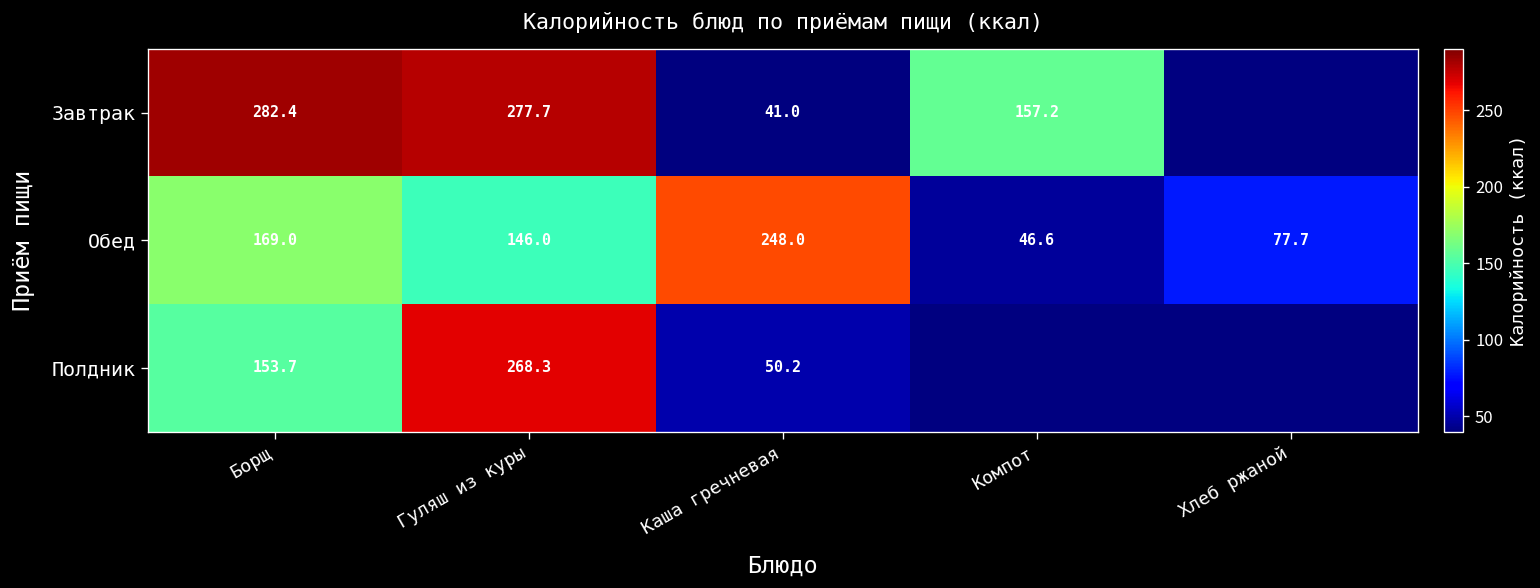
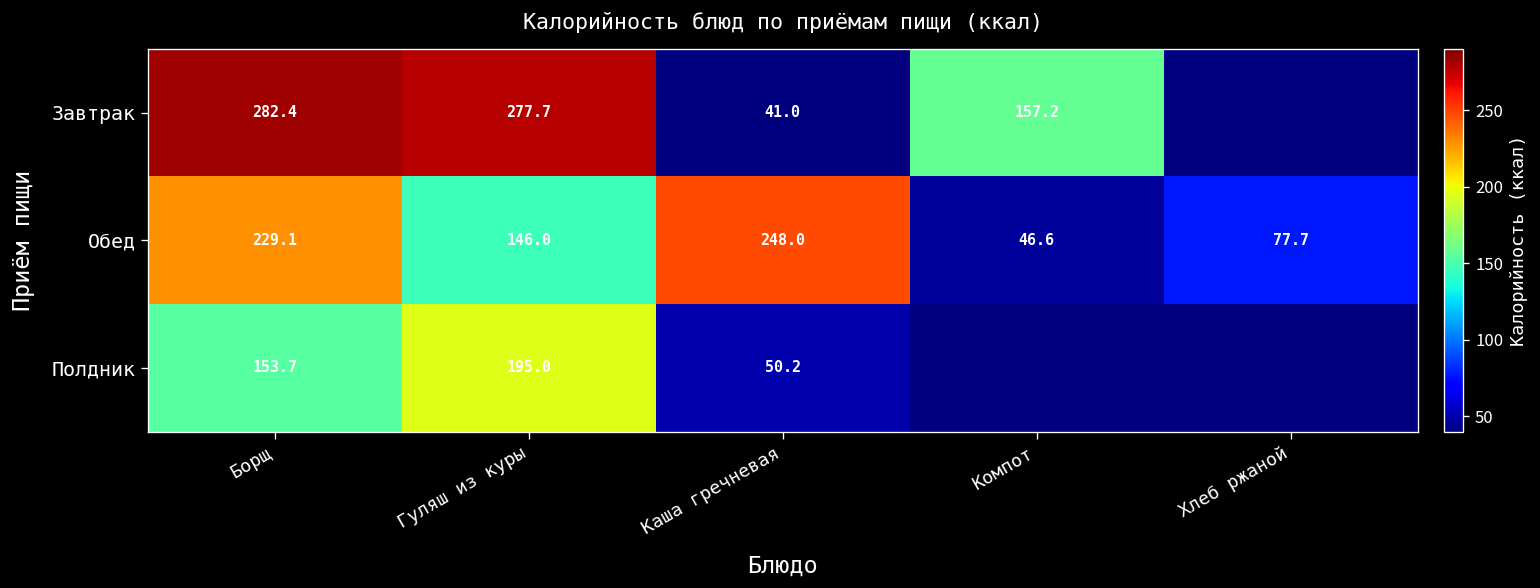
  {
    "Завтрак": {
      "Борщ": 282.4,
      "Гуляш из куры": 277.7,
      "Каша гречневая": 41.0,
      "Компот": 157.2
    },
    "Обед": {
-     "Борщ": 169.0,
+     "Борщ": 229.1,
      "Гуляш из куры": 146.0,
      "Каша гречневая": 248.0,
      "Компот": 46.6,
      "Хлеб ржаной": 77.7
    },
    "Полдник": {
      "Борщ": 153.7,
-     "Гуляш из куры": 268.3,
+     "Гуляш из куры": 195.0,
      "Каша гречневая": 50.2
    }
  }
